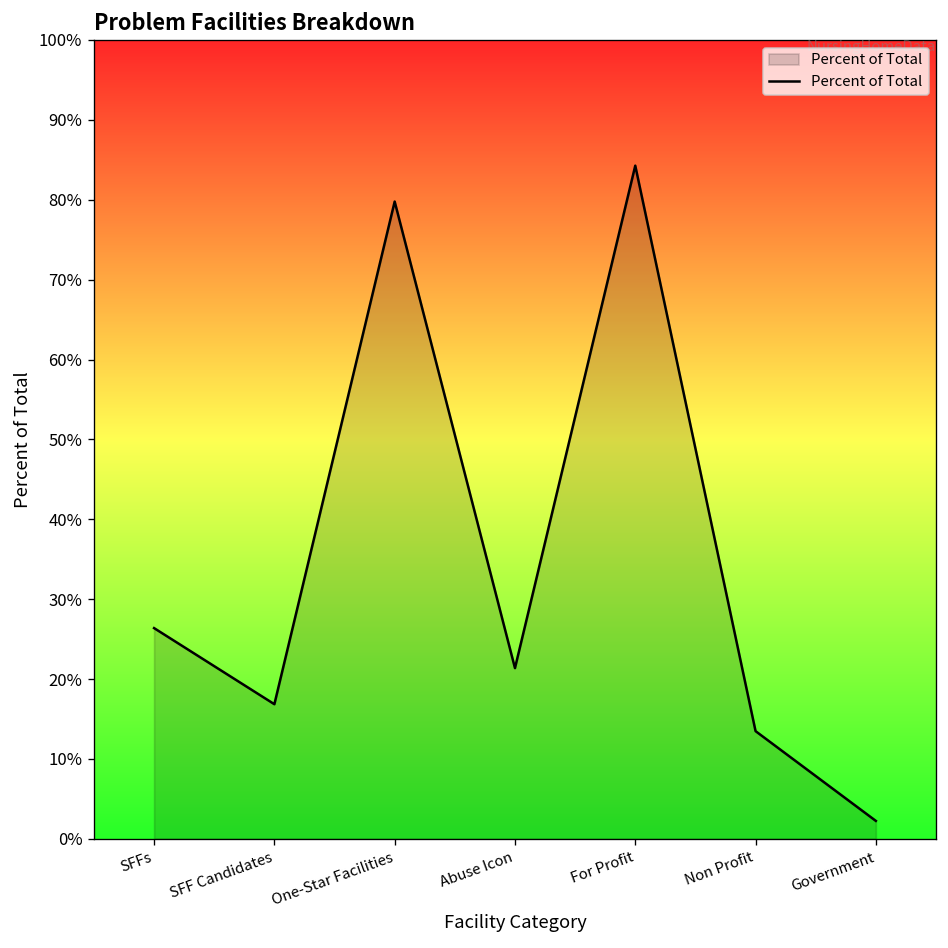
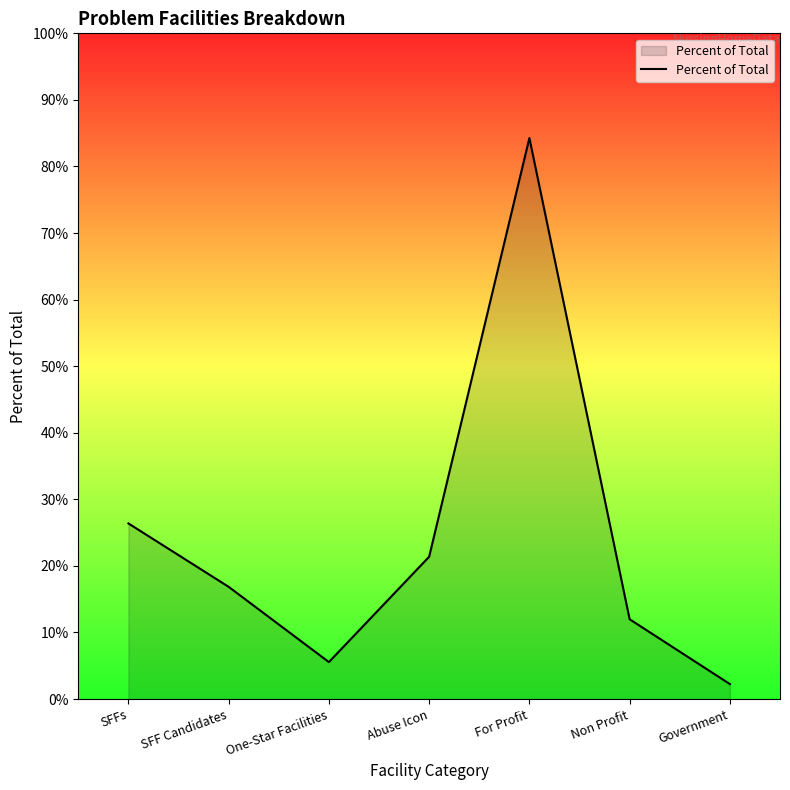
  {
    "SFFs": "26%",
    "SFF Candidates": "17%",
-   "One-Star Facilities": "80%",
+   "One-Star Facilities": "6%",
    "Abuse Icon": "21%",
    "For Profit": "84%",
-   "Non Profit": "13%",
+   "Non Profit": "12%",
    "Government": "2%"
  }
